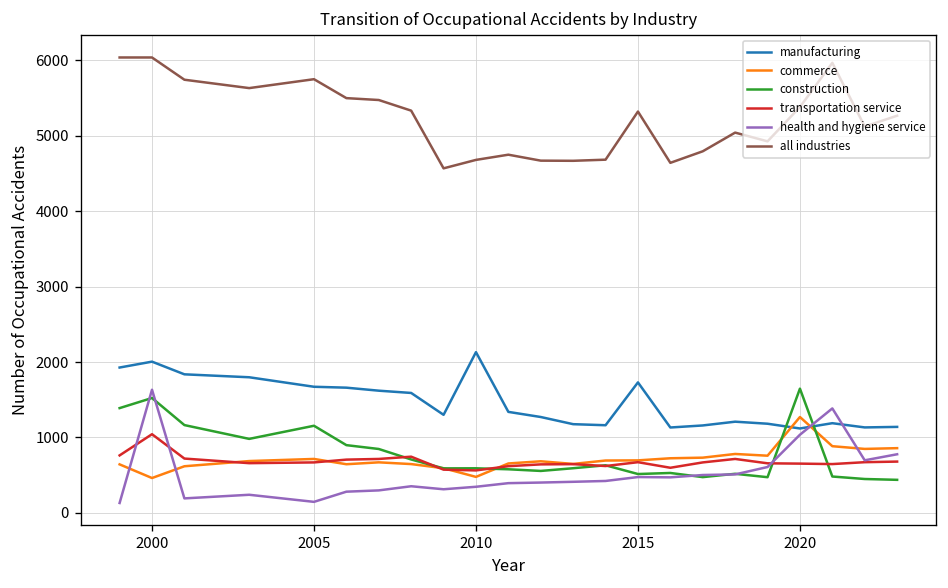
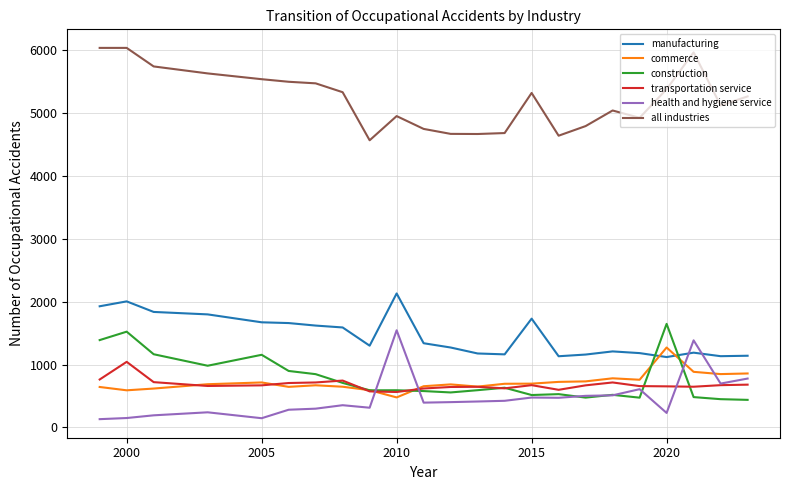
  {
    "manufacturing": {
      "2000": 2000,
      "2005": 1700,
      "2010": 2100,
      "2015": 1700,
      "2020": 1100
    },
    "commerce": {
-     "2000": 500,
+     "2000": 600,
      "2005": 700,
      "2010": 500,
      "2020": 1300
    },
    "construction": {
      "2000": 1500,
      "2005": 1200,
      "2020": 1600
    },
    "transportation service": {
      "2000": 1000,
      "2005": 700,
      "2020": 700
    },
    "health and hygiene service": {
-     "2000": 1600,
+     "2000": 100,
      "2005": 100,
-     "2010": 300,
-     "2020": 1000
+     "2010": 1500,
+     "2020": 200
    },
    "all industries": {
      "2000": 6000,
-     "2005": 5800,
-     "2010": 4700,
+     "2005": 5500,
+     "2010": 5000,
      "2015": 5300
    }
  }
